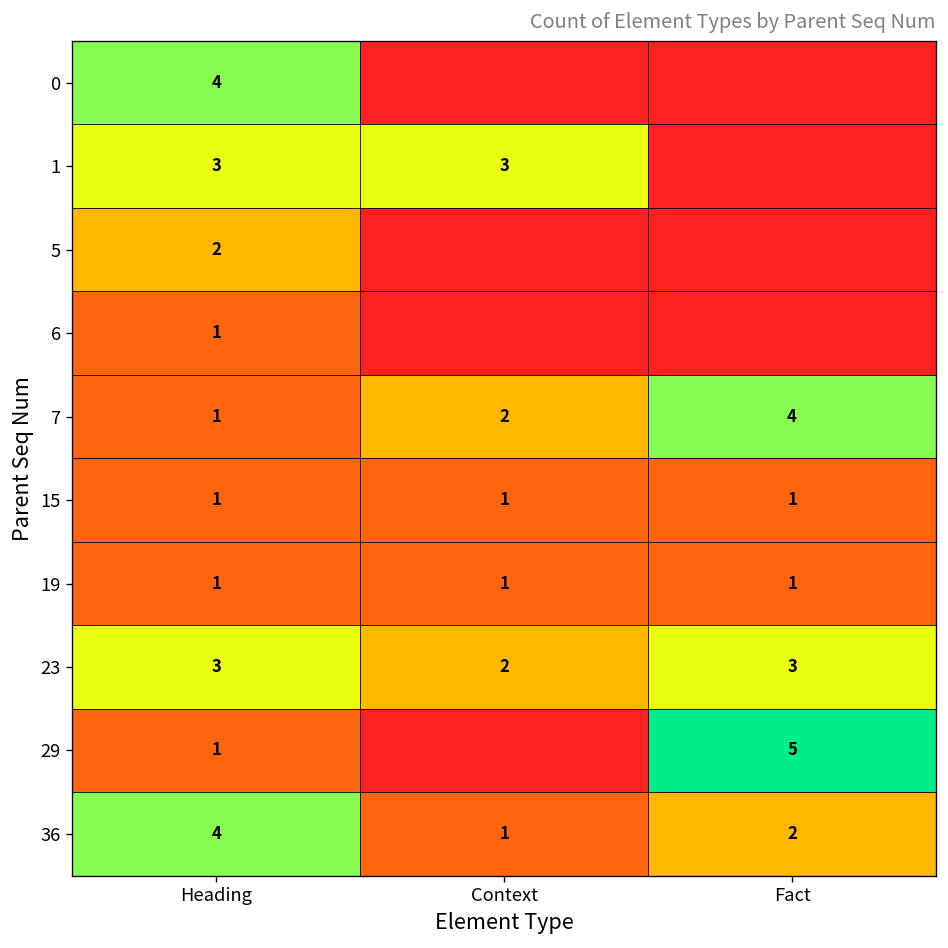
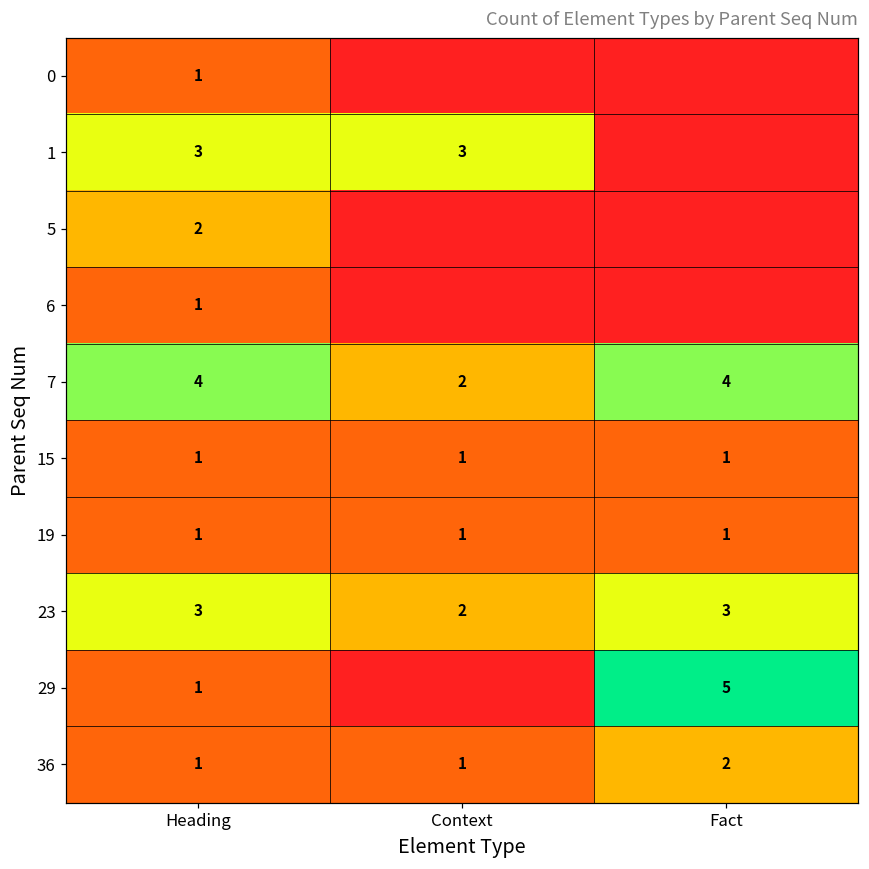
  {
    "0": {
-     "Heading": 4
+     "Heading": 1
    },
    "1": {
      "Heading": 3,
      "Context": 3
    },
    "5": {
      "Heading": 2
    },
    "6": {
      "Heading": 1
    },
    "7": {
-     "Heading": 1,
+     "Heading": 4,
      "Context": 2,
      "Fact": 4
    },
    "15": {
      "Heading": 1,
      "Context": 1,
      "Fact": 1
    },
    "19": {
      "Heading": 1,
      "Context": 1,
      "Fact": 1
    },
    "23": {
      "Heading": 3,
      "Context": 2,
      "Fact": 3
    },
    "29": {
      "Heading": 1,
      "Fact": 5
    },
    "36": {
-     "Heading": 4,
+     "Heading": 1,
      "Context": 1,
      "Fact": 2
    }
  }
